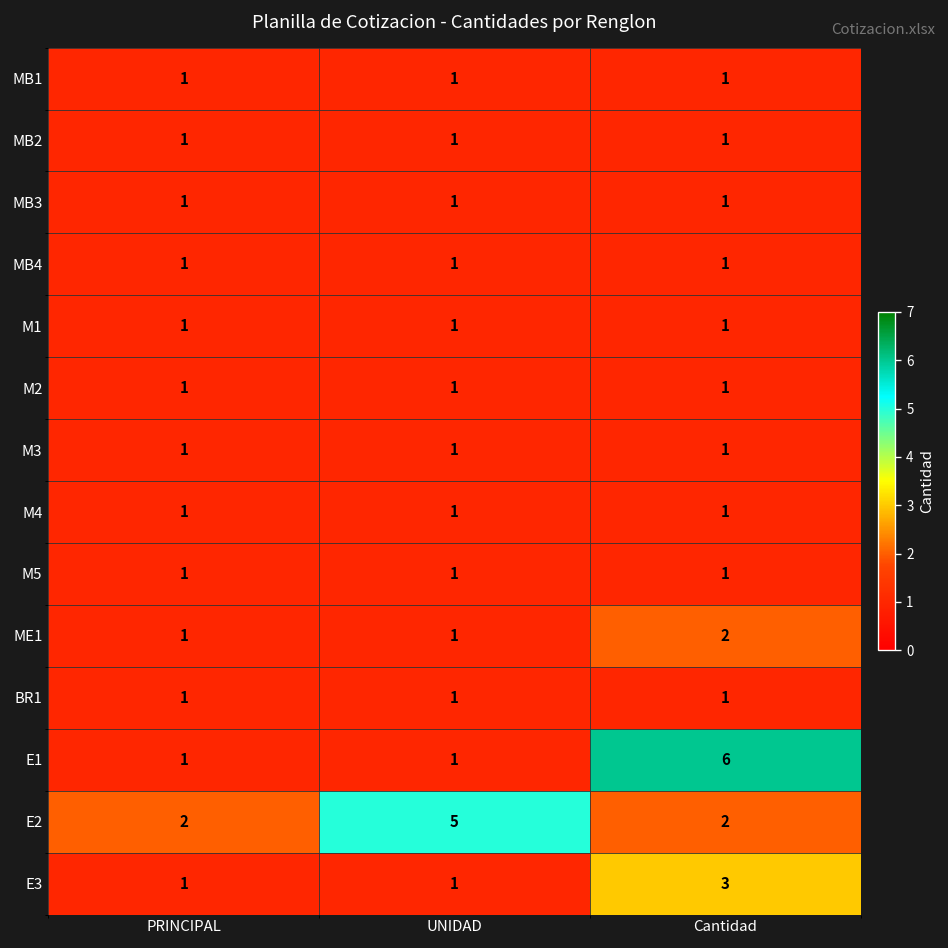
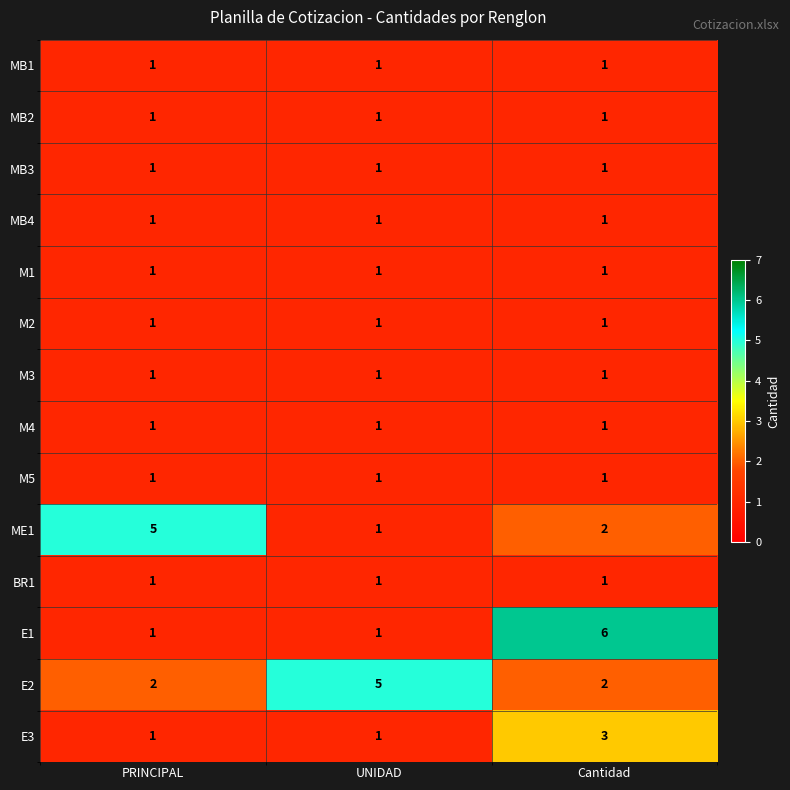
  {
    "MB1": {
      "PRINCIPAL": 1,
      "UNIDAD": 1,
      "Cantidad": 1
    },
    "MB2": {
      "PRINCIPAL": 1,
      "UNIDAD": 1,
      "Cantidad": 1
    },
    "MB3": {
      "PRINCIPAL": 1,
      "UNIDAD": 1,
      "Cantidad": 1
    },
    "MB4": {
      "PRINCIPAL": 1,
      "UNIDAD": 1,
      "Cantidad": 1
    },
    "M1": {
      "PRINCIPAL": 1,
      "UNIDAD": 1,
      "Cantidad": 1
    },
    "M2": {
      "PRINCIPAL": 1,
      "UNIDAD": 1,
      "Cantidad": 1
    },
    "M3": {
      "PRINCIPAL": 1,
      "UNIDAD": 1,
      "Cantidad": 1
    },
    "M4": {
      "PRINCIPAL": 1,
      "UNIDAD": 1,
      "Cantidad": 1
    },
    "M5": {
      "PRINCIPAL": 1,
      "UNIDAD": 1,
      "Cantidad": 1
    },
    "ME1": {
-     "PRINCIPAL": 1,
+     "PRINCIPAL": 5,
      "UNIDAD": 1,
      "Cantidad": 2
    },
    "BR1": {
      "PRINCIPAL": 1,
      "UNIDAD": 1,
      "Cantidad": 1
    },
    "E1": {
      "PRINCIPAL": 1,
      "UNIDAD": 1,
      "Cantidad": 6
    },
    "E2": {
      "PRINCIPAL": 2,
      "UNIDAD": 5,
      "Cantidad": 2
    },
    "E3": {
      "PRINCIPAL": 1,
      "UNIDAD": 1,
      "Cantidad": 3
    }
  }
